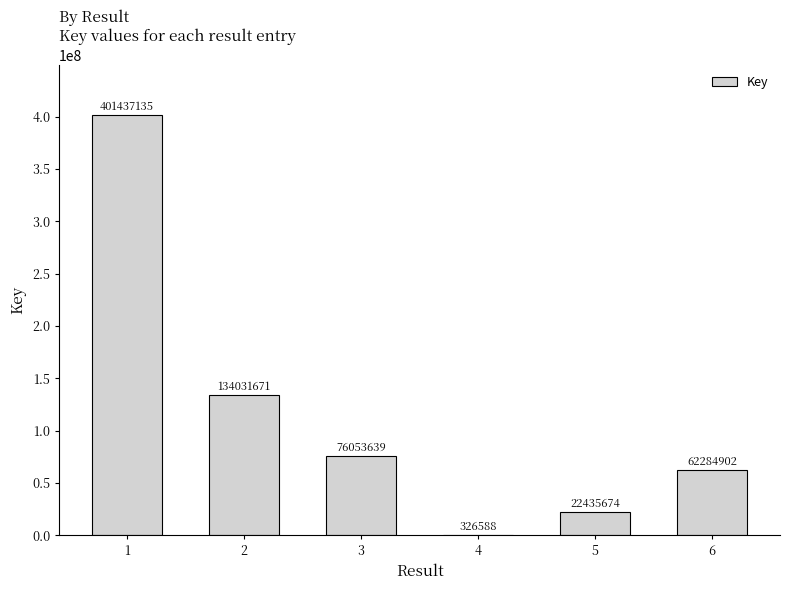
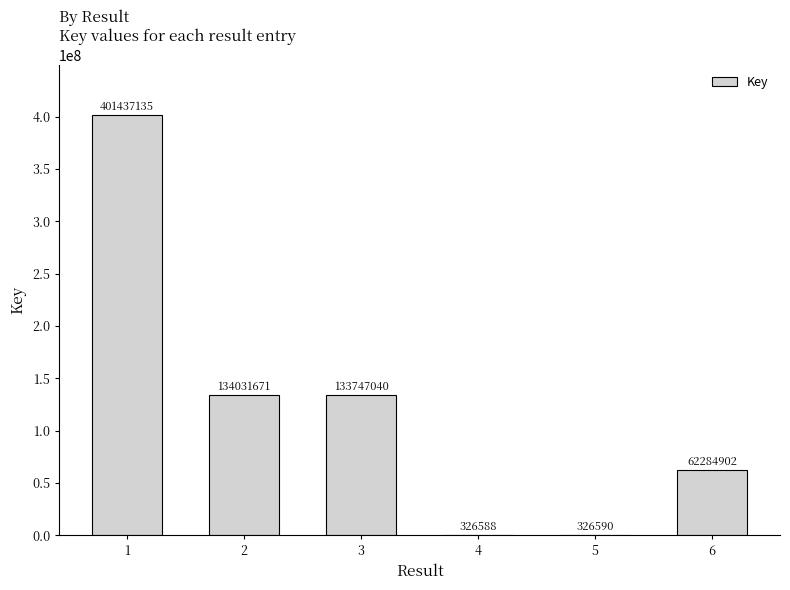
  {
    "1": 401437135,
    "2": 134031671,
-   "3": 76053639,
+   "3": 133747040,
    "4": 326588,
-   "5": 22435674,
+   "5": 326590,
    "6": 62284902
  }
